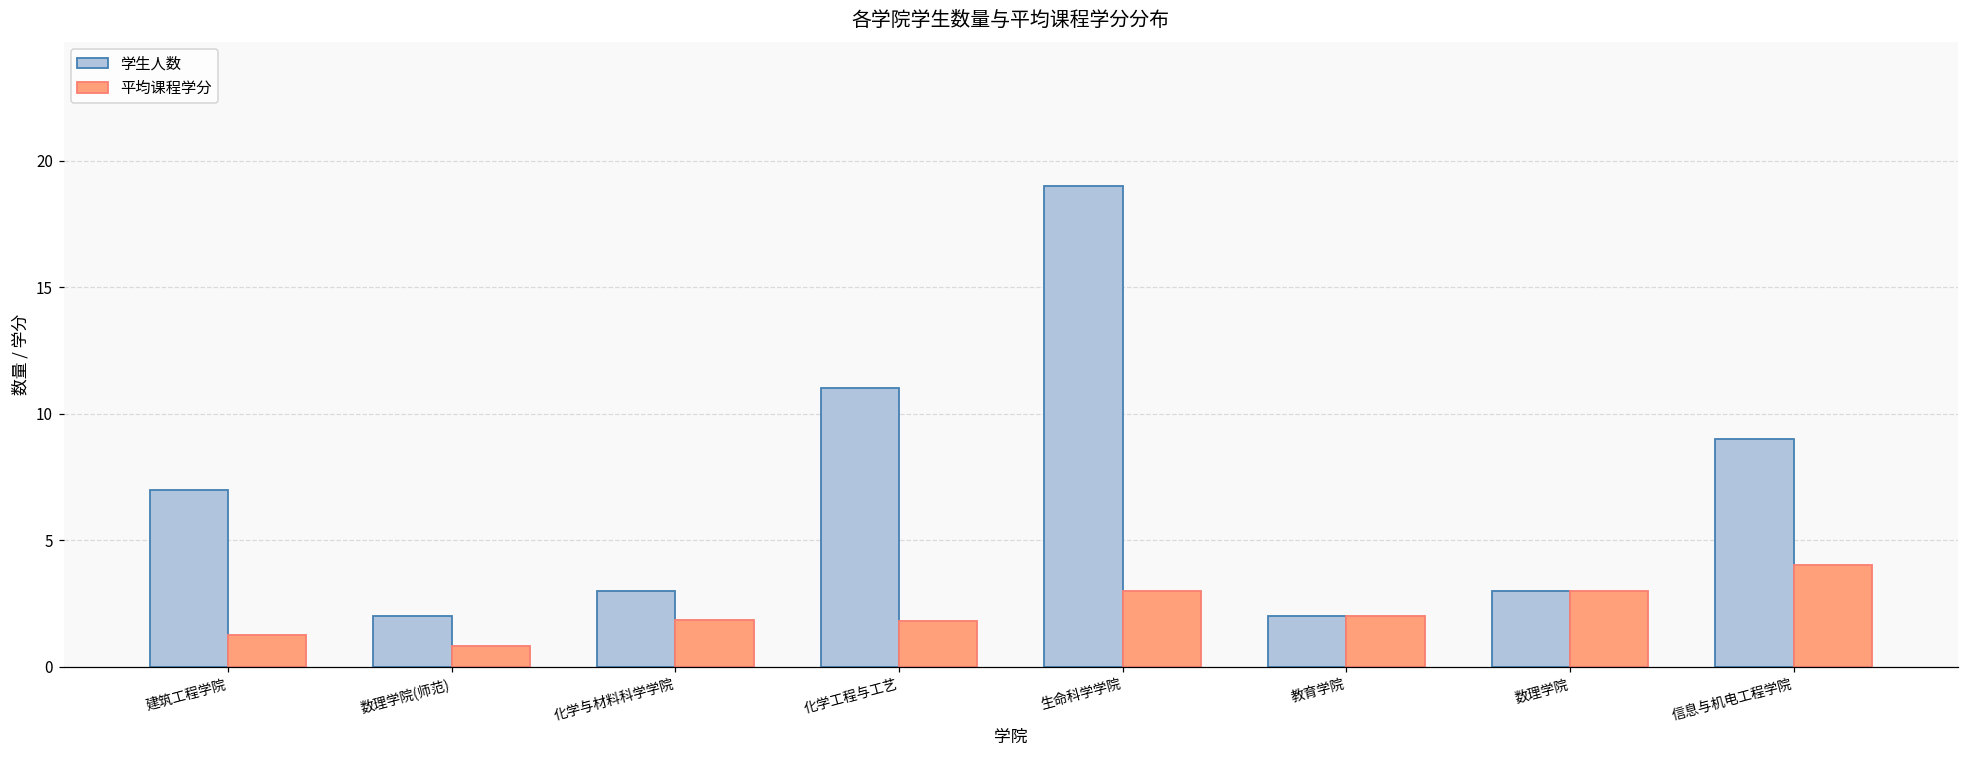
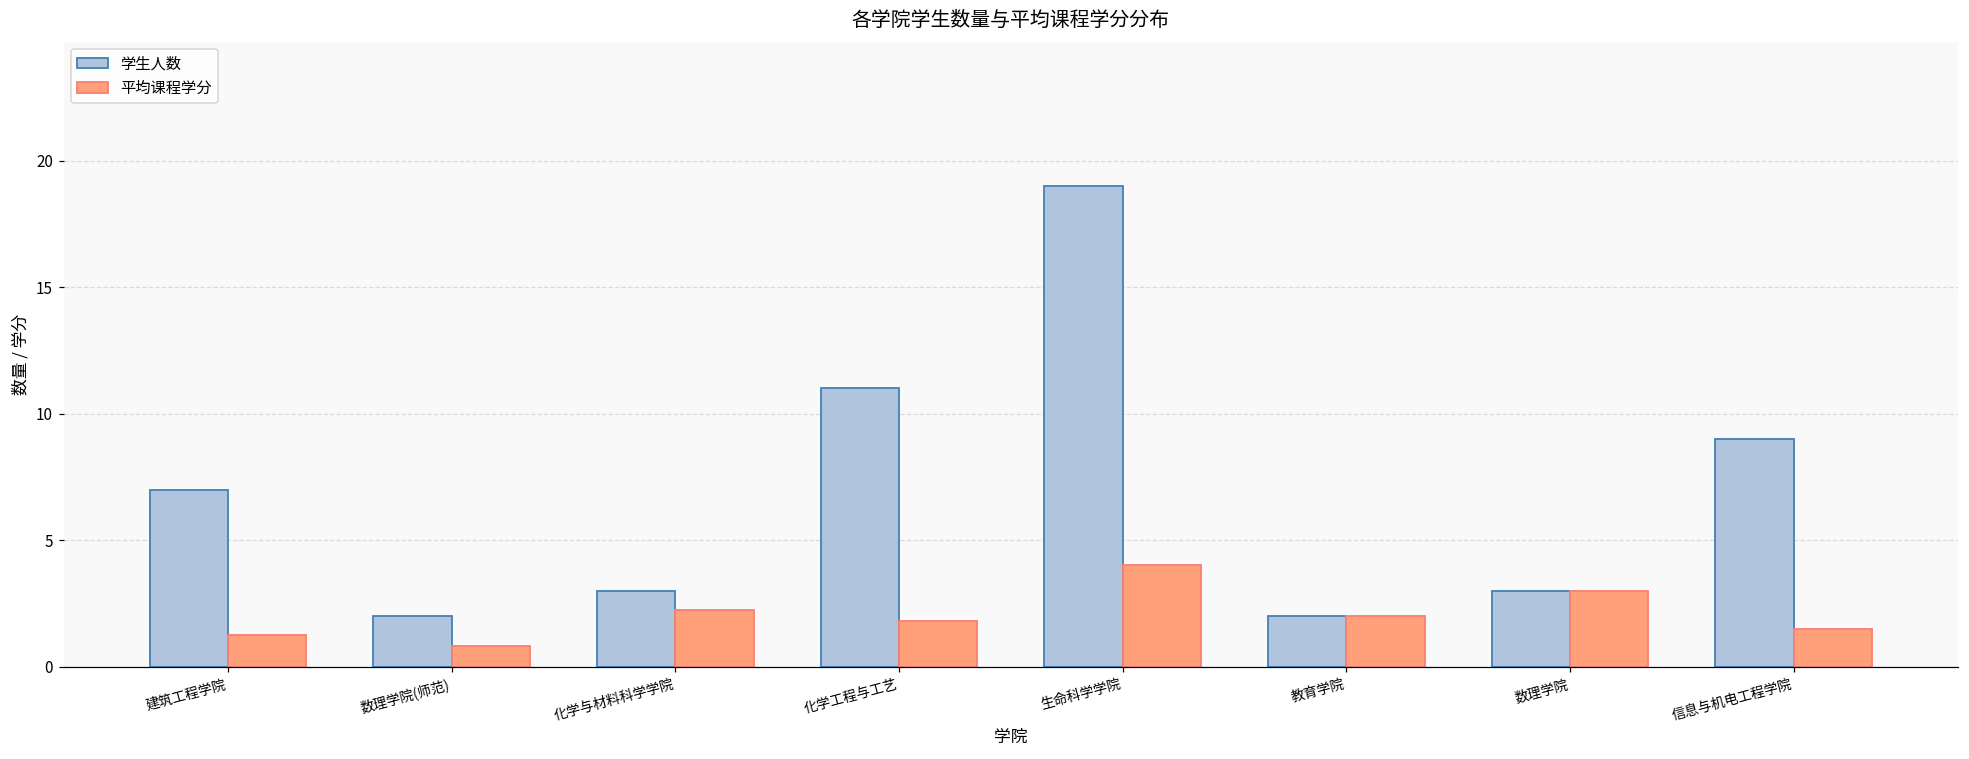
  {
    "学生人数": {
      "建筑工程学院": 7.0,
      "数理学院(师范)": 2.0,
      "化学与材料科学学院": 3.0,
      "化学工程与工艺": 11.0,
      "生命科学学院": 19.0,
      "教育学院": 2.0,
      "数理学院": 3.0,
      "信息与机电工程学院": 9.0
    },
    "平均课程学分": {
      "建筑工程学院": 1.3,
      "数理学院(师范)": 0.8,
-     "化学与材料科学学院": 1.9,
+     "化学与材料科学学院": 2.3,
      "化学工程与工艺": 1.8,
-     "生命科学学院": 3,
+     "生命科学学院": 4,
      "教育学院": 2.0,
      "数理学院": 3.0,
-     "信息与机电工程学院": 4.0
+     "信息与机电工程学院": 1.5
    }
  }
